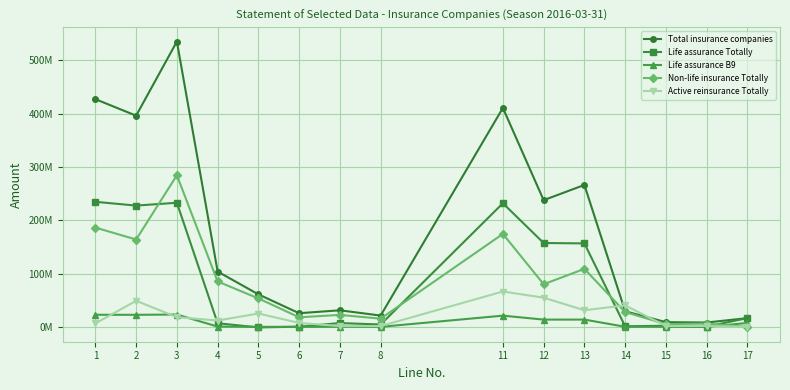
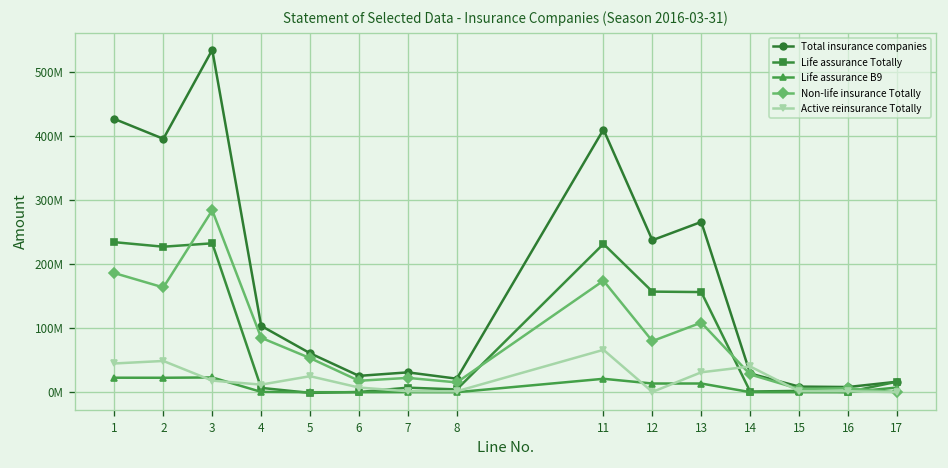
  {
    "Active reinsurance Totally": {
-     "1": 10000000,
+     "1": 40000000,
      "2": 50000000,
      "3": 20000000,
      "4": 10000000,
      "5": 30000000,
      "6": 10000000,
      "11": 70000000,
-     "12": 50000000,
+     "12": 0,
      "13": 30000000,
      "14": 40000000
    }
  }
